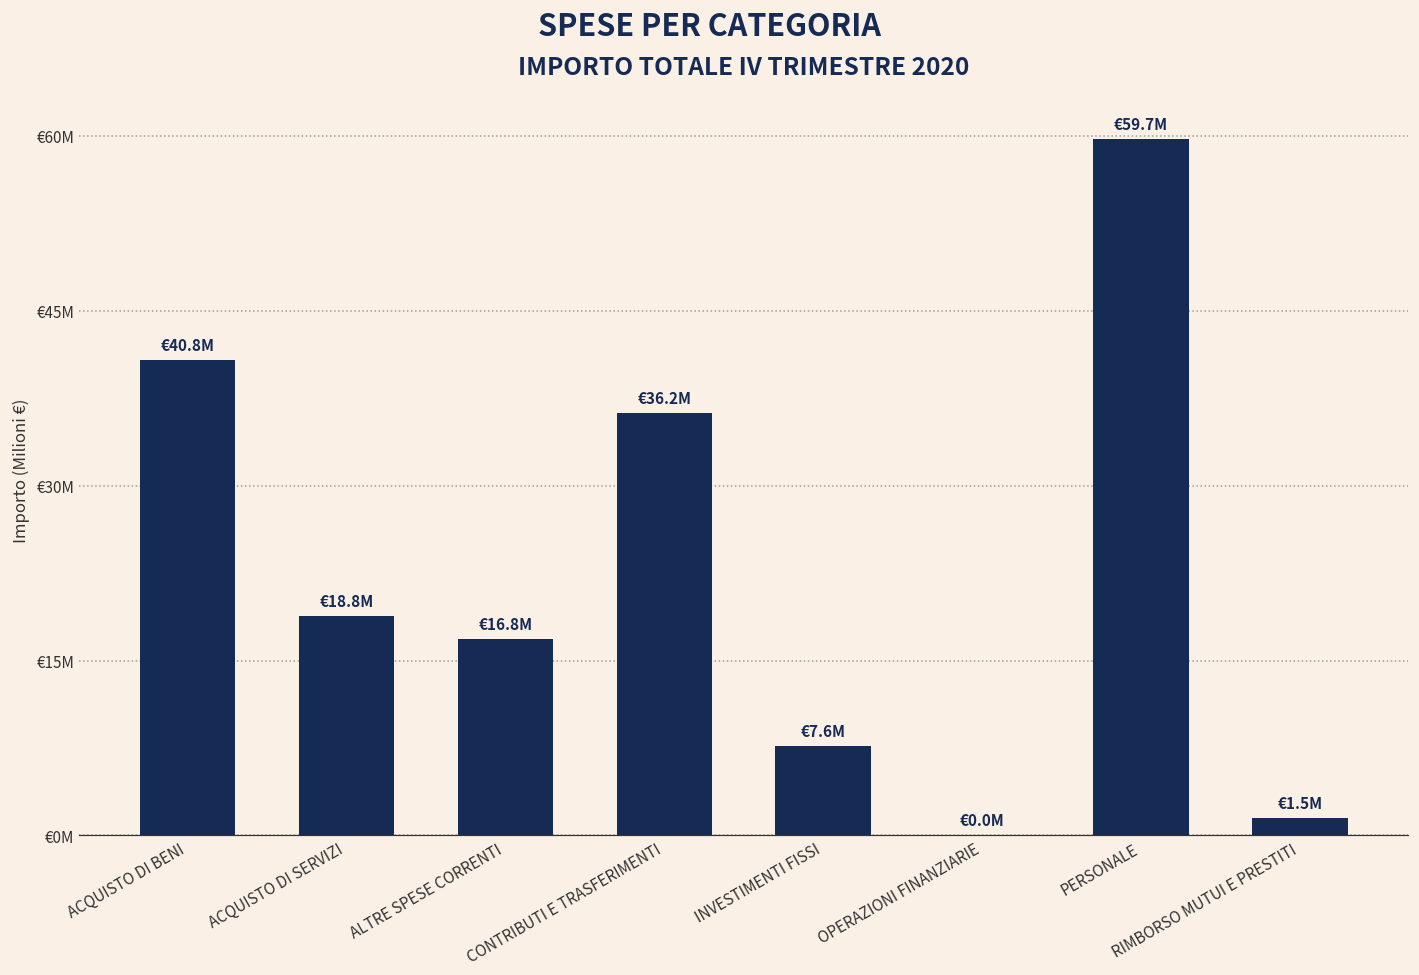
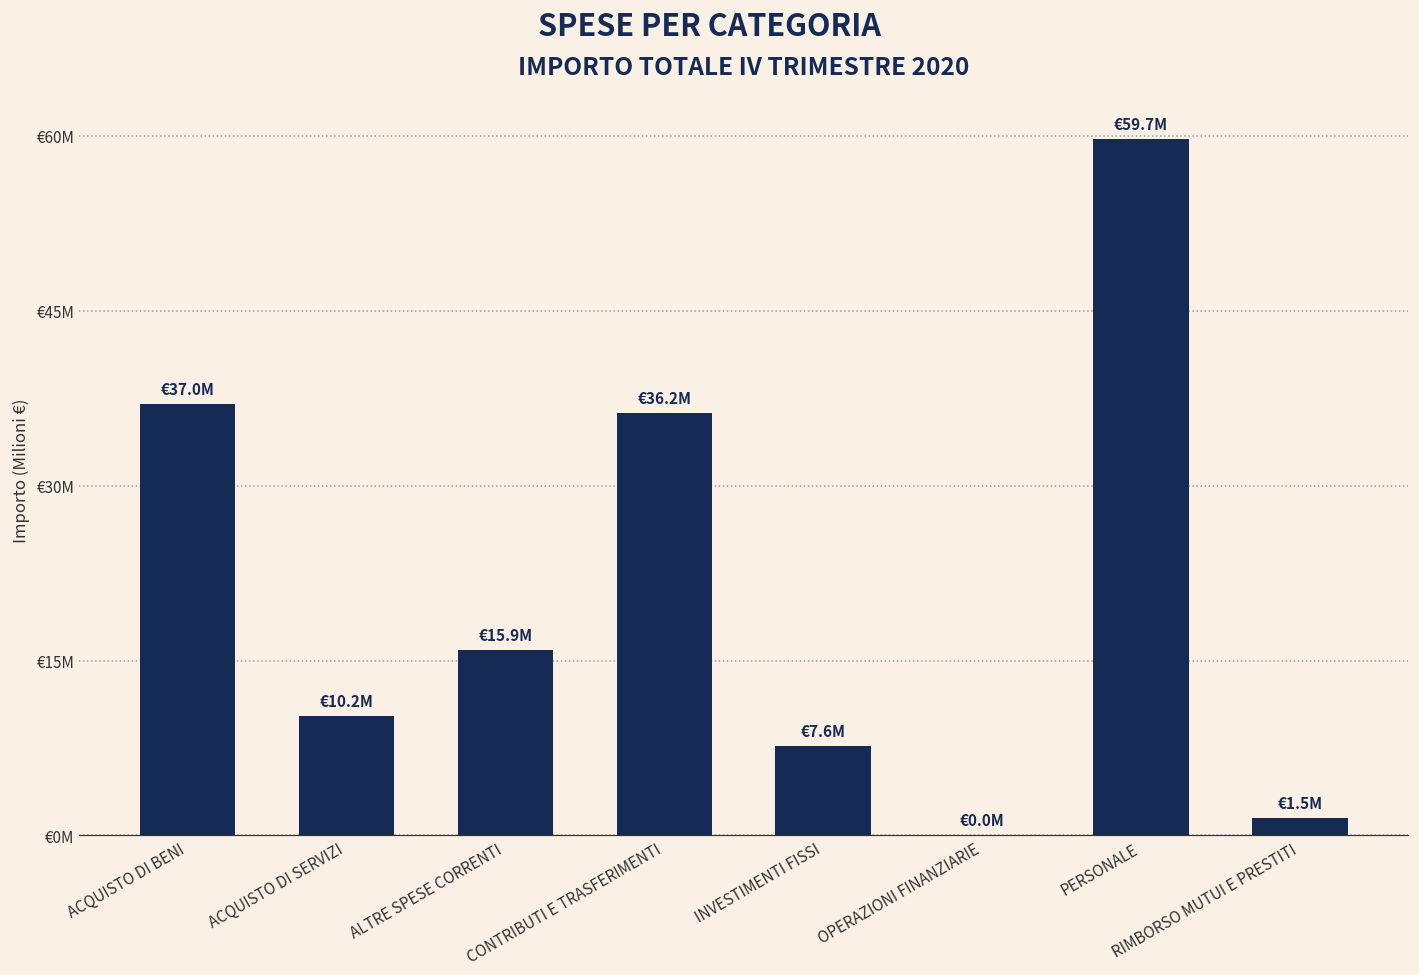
  {
-   "ACQUISTO DI BENI": "€40.8M",
-   "ACQUISTO DI SERVIZI": "€18.8M",
-   "ALTRE SPESE CORRENTI": "€16.8M",
+   "ACQUISTO DI BENI": "€37.0M",
+   "ACQUISTO DI SERVIZI": "€10.2M",
+   "ALTRE SPESE CORRENTI": "€15.9M",
    "CONTRIBUTI E TRASFERIMENTI": "€36.2M",
    "INVESTIMENTI FISSI": "€7.6M",
    "PERSONALE": "€59.7M",
    "RIMBORSO MUTUI E PRESTITI": "€1.5M"
  }
